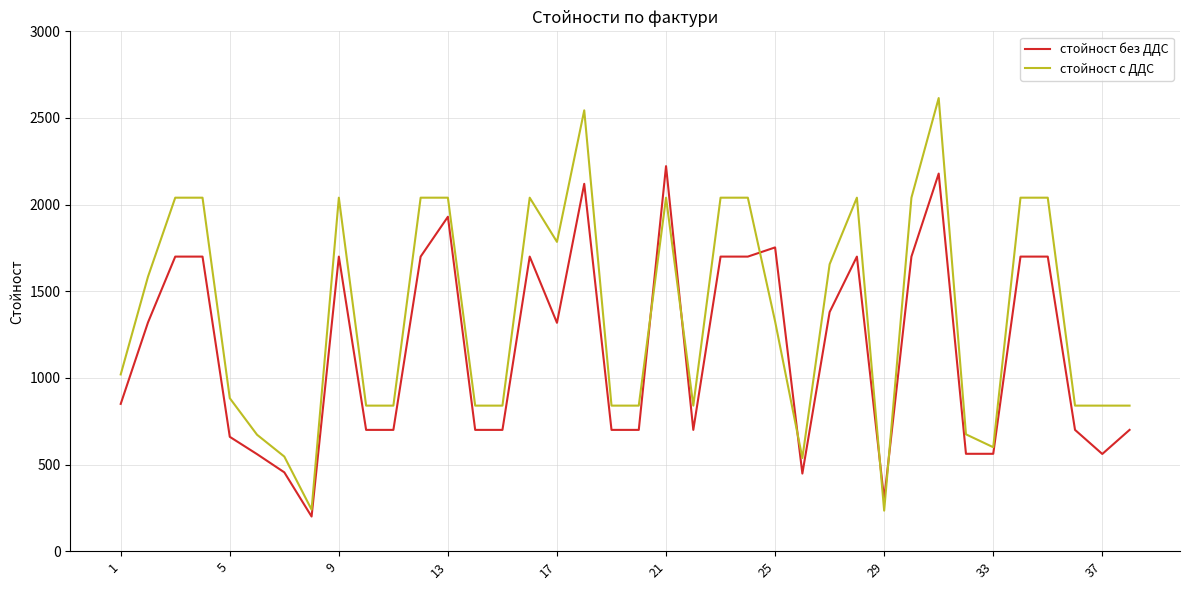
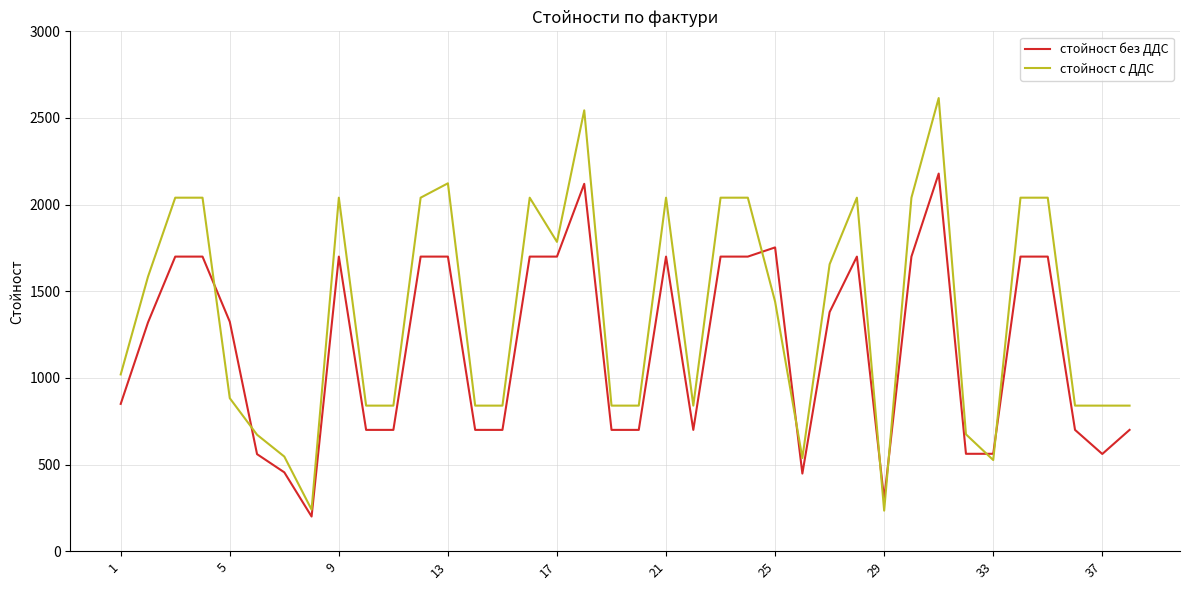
  {
    "стойност без ДДС": {
      "1": 850,
-     "5": 660,
+     "5": 1320,
      "9": 1700,
-     "13": 1930,
-     "17": 1320,
-     "21": 2220,
+     "13": 1700,
+     "17": 1700,
+     "21": 1700,
      "25": 1750,
      "29": 300,
      "33": 560,
      "37": 560
    },
    "стойност с ДДС": {
      "1": 1020,
      "5": 880,
      "9": 2040,
-     "13": 2040,
+     "13": 2120,
      "17": 1790,
      "21": 2040,
-     "25": 1330,
+     "25": 1440,
      "29": 230,
-     "33": 600,
+     "33": 530,
      "37": 840
    }
  }
